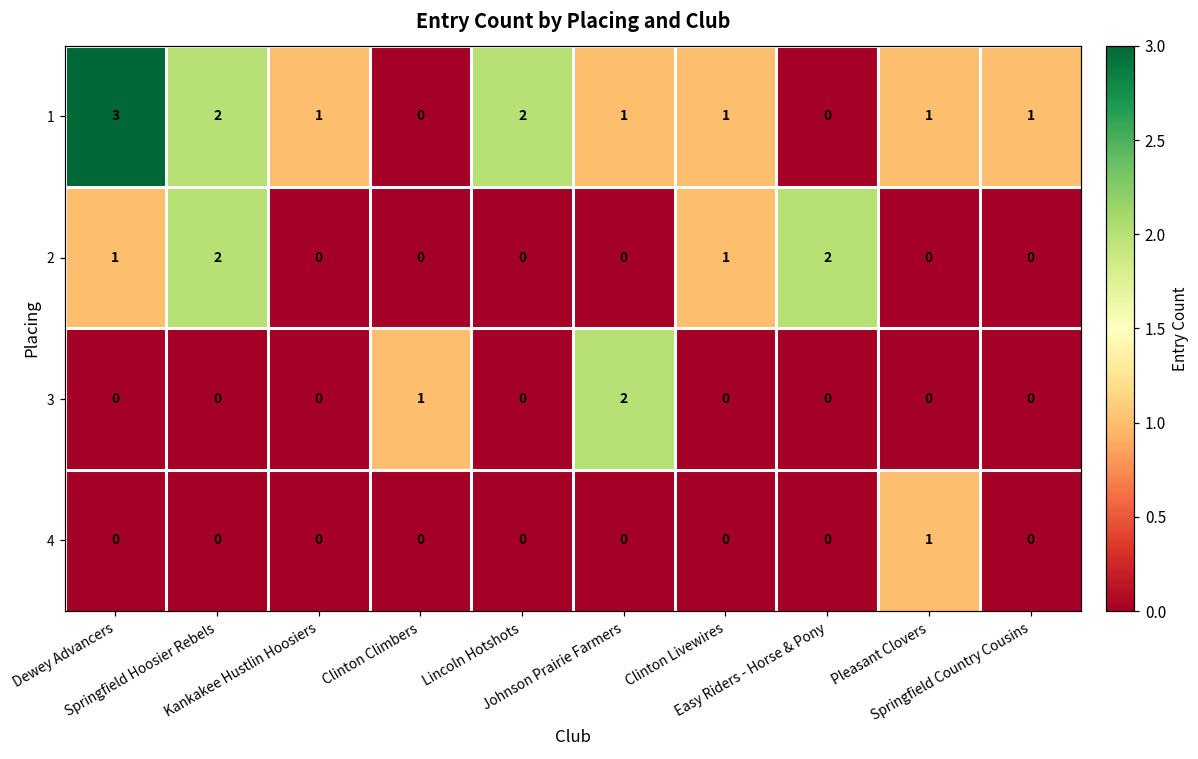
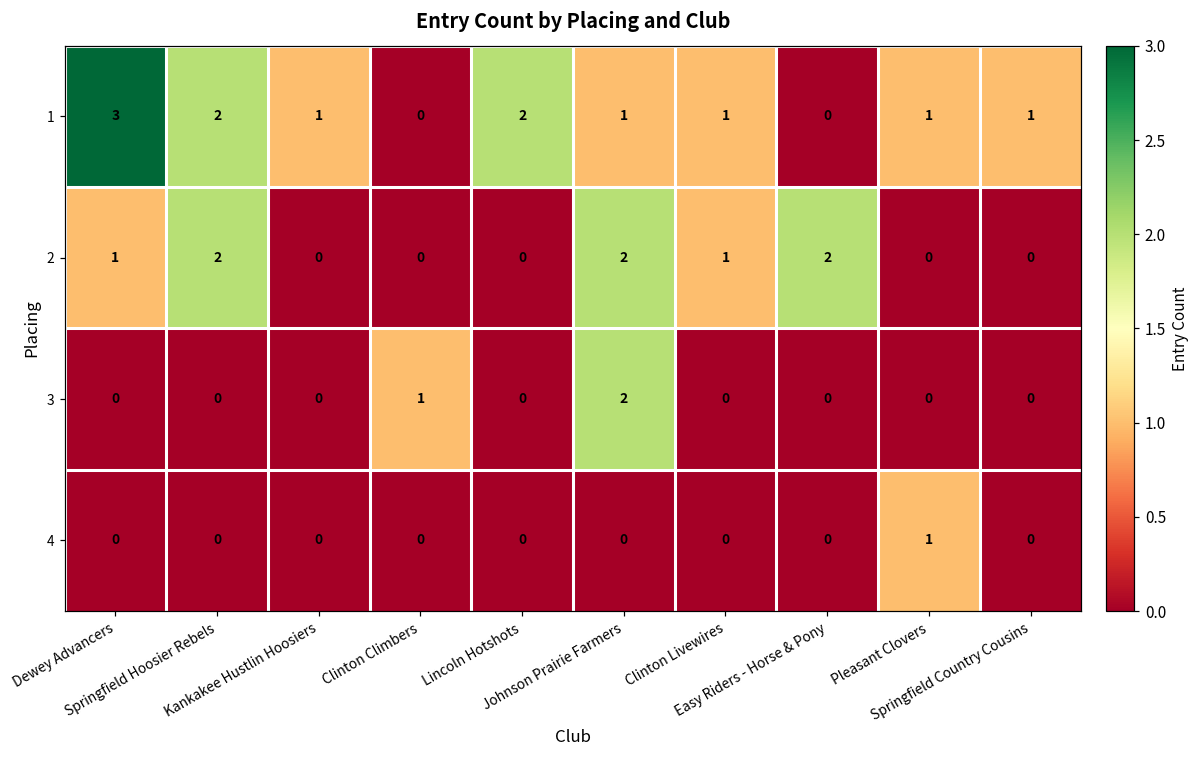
  {
    "1": {
      "Dewey Advancers": 3,
      "Springfield Hoosier Rebels": 2,
      "Kankakee Hustlin Hoosiers": 1,
      "Clinton Climbers": 0,
      "Lincoln Hotshots": 2,
      "Johnson Prairie Farmers": 1,
      "Clinton Livewires": 1,
      "Easy Riders - Horse & Pony": 0,
      "Pleasant Clovers": 1,
      "Springfield Country Cousins": 1
    },
    "2": {
      "Dewey Advancers": 1,
      "Springfield Hoosier Rebels": 2,
      "Kankakee Hustlin Hoosiers": 0,
      "Clinton Climbers": 0,
      "Lincoln Hotshots": 0,
-     "Johnson Prairie Farmers": 0,
+     "Johnson Prairie Farmers": 2,
      "Clinton Livewires": 1,
      "Easy Riders - Horse & Pony": 2,
      "Pleasant Clovers": 0,
      "Springfield Country Cousins": 0
    },
    "3": {
      "Dewey Advancers": 0,
      "Springfield Hoosier Rebels": 0,
      "Kankakee Hustlin Hoosiers": 0,
      "Clinton Climbers": 1,
      "Lincoln Hotshots": 0,
      "Johnson Prairie Farmers": 2,
      "Clinton Livewires": 0,
      "Easy Riders - Horse & Pony": 0,
      "Pleasant Clovers": 0,
      "Springfield Country Cousins": 0
    },
    "4": {
      "Dewey Advancers": 0,
      "Springfield Hoosier Rebels": 0,
      "Kankakee Hustlin Hoosiers": 0,
      "Clinton Climbers": 0,
      "Lincoln Hotshots": 0,
      "Johnson Prairie Farmers": 0,
      "Clinton Livewires": 0,
      "Easy Riders - Horse & Pony": 0,
      "Pleasant Clovers": 1,
      "Springfield Country Cousins": 0
    }
  }
